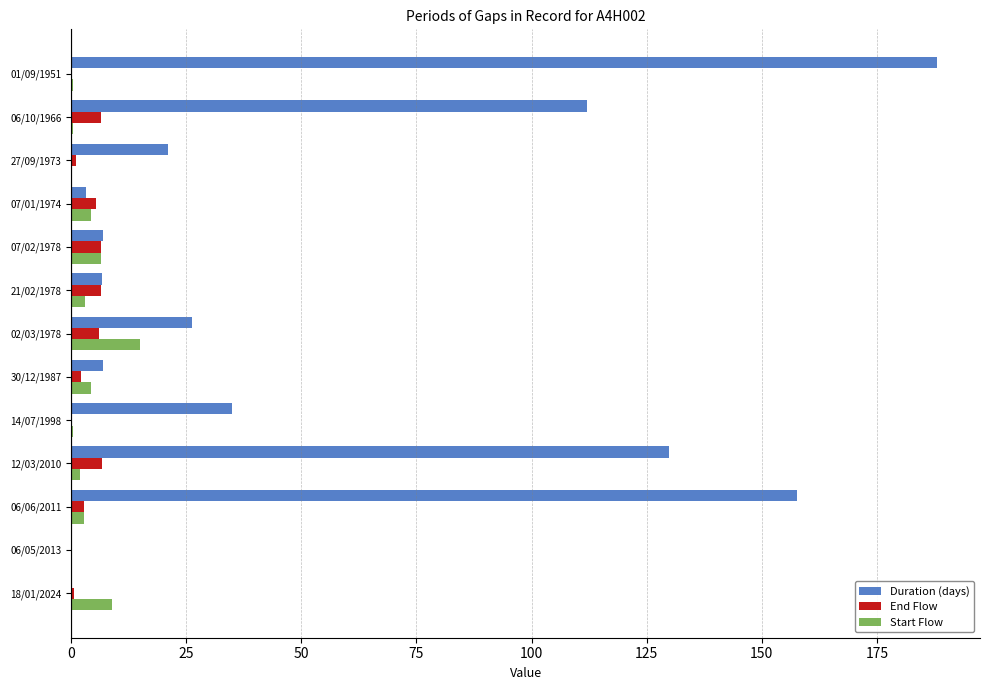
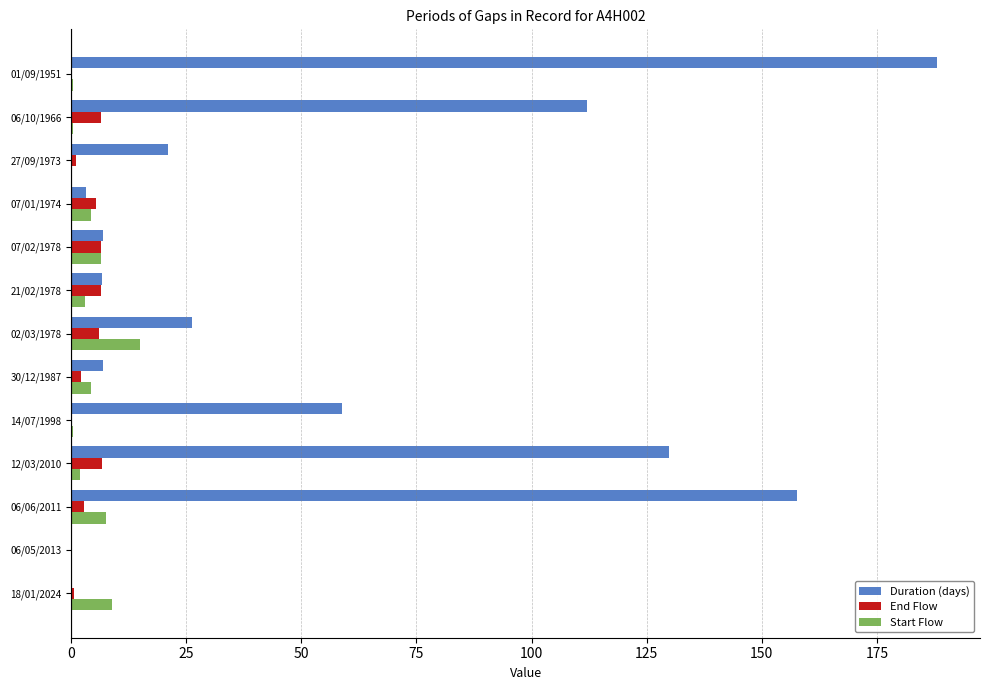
  {
    "Duration (days)": {
      "01/09/1951": 188,
      "06/10/1966": 112,
      "27/09/1973": 21,
      "07/01/1974": 3,
      "07/02/1978": 7,
      "21/02/1978": 7,
      "02/03/1978": 26,
      "30/12/1987": 7,
-     "14/07/1998": 35,
+     "14/07/1998": 59,
      "12/03/2010": 130,
      "06/06/2011": 158,
      "06/05/2013": 0
    },
    "End Flow": {
      "06/10/1966": 7,
      "27/09/1973": 1,
      "07/01/1974": 5,
      "07/02/1978": 7,
      "21/02/1978": 7,
      "02/03/1978": 6,
      "30/12/1987": 2,
      "12/03/2010": 7,
      "06/06/2011": 3,
      "18/01/2024": 1
    },
    "Start Flow": {
      "07/01/1974": 4,
      "07/02/1978": 7,
      "21/02/1978": 3,
      "02/03/1978": 15,
      "30/12/1987": 4,
      "12/03/2010": 2,
-     "06/06/2011": 3,
+     "06/06/2011": 8,
      "18/01/2024": 9
    }
  }
